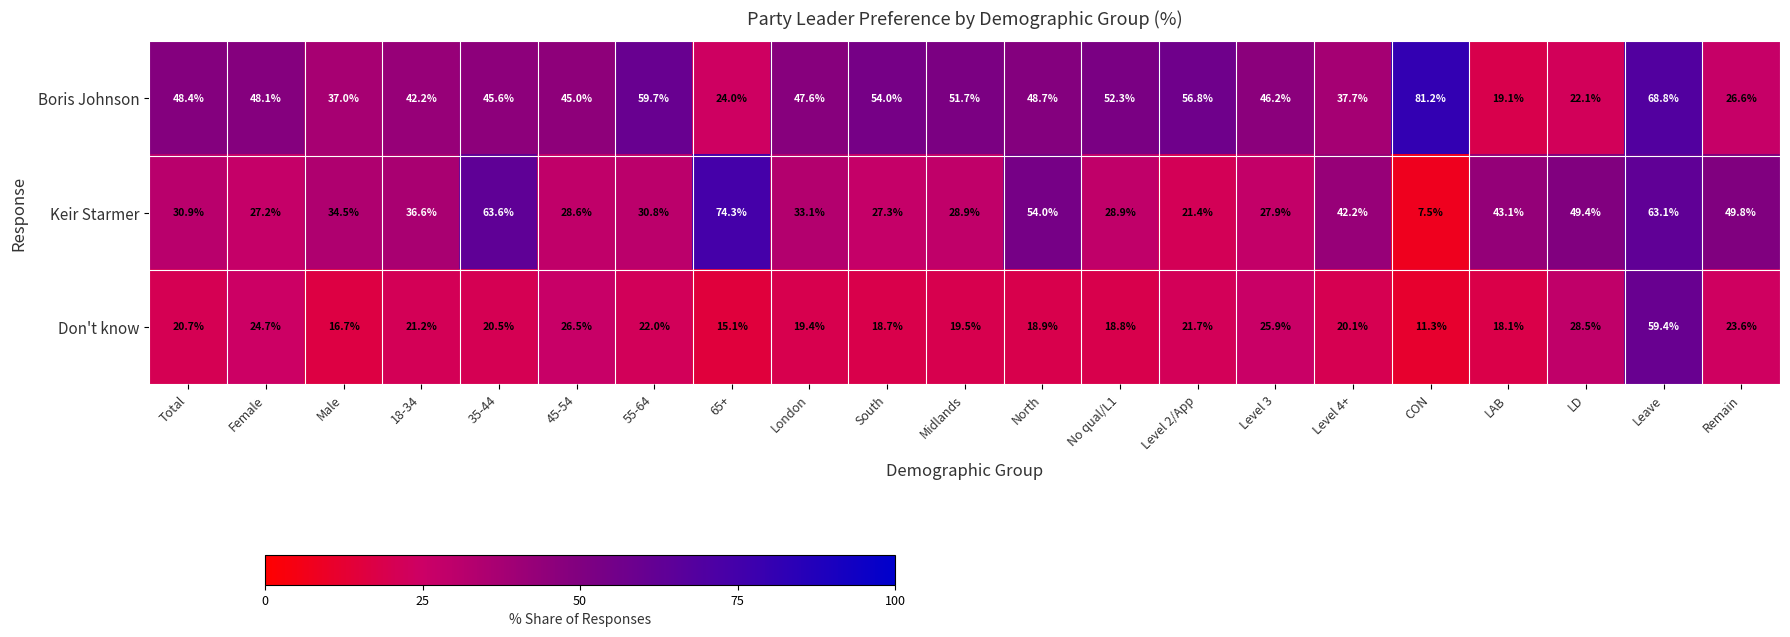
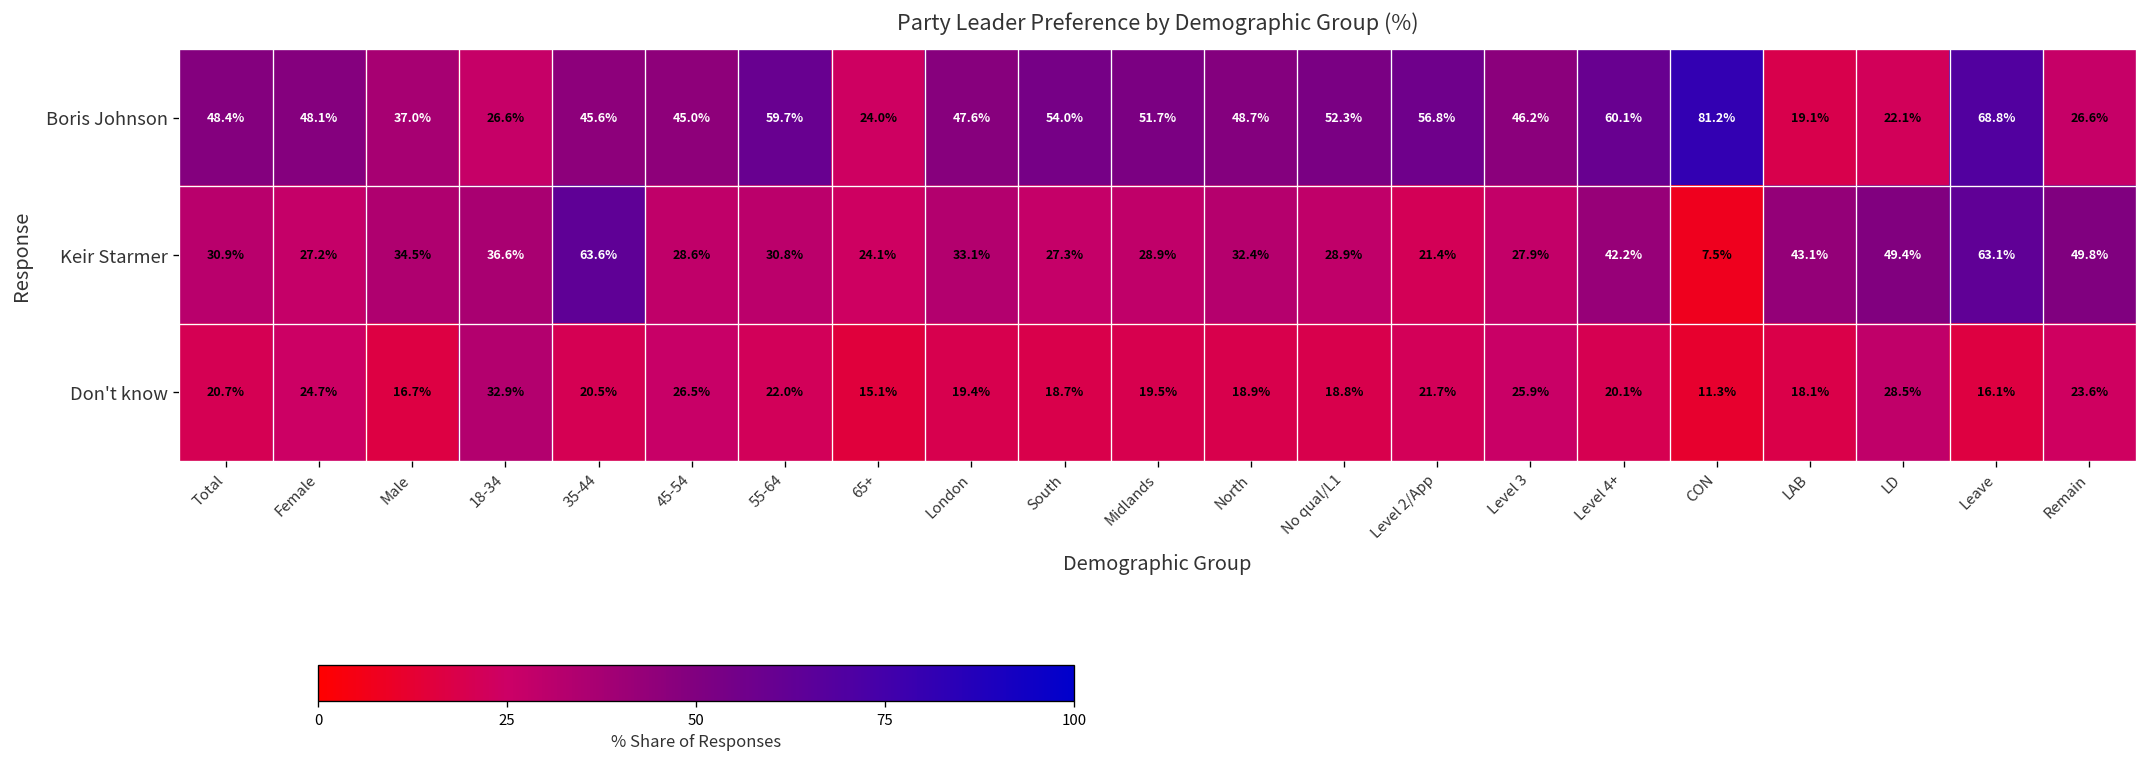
  {
    "Boris Johnson": {
      "Total": "48.4%",
      "Female": "48.1%",
      "Male": "37.0%",
-     "18-34": "42.2%",
+     "18-34": "26.6%",
      "35-44": "45.6%",
      "45-54": "45.0%",
      "55-64": "59.7%",
      "65+": "24.0%",
      "London": "47.6%",
      "South": "54.0%",
      "Midlands": "51.7%",
      "North": "48.7%",
      "No qual/L1": "52.3%",
      "Level 2/App": "56.8%",
      "Level 3": "46.2%",
-     "Level 4+": "37.7%",
+     "Level 4+": "60.1%",
      "CON": "81.2%",
      "LAB": "19.1%",
      "LD": "22.1%",
      "Leave": "68.8%",
      "Remain": "26.6%"
    },
    "Keir Starmer": {
      "Total": "30.9%",
      "Female": "27.2%",
      "Male": "34.5%",
      "18-34": "36.6%",
      "35-44": "63.6%",
      "45-54": "28.6%",
      "55-64": "30.8%",
-     "65+": "74.3%",
+     "65+": "24.1%",
      "London": "33.1%",
      "South": "27.3%",
      "Midlands": "28.9%",
-     "North": "54.0%",
+     "North": "32.4%",
      "No qual/L1": "28.9%",
      "Level 2/App": "21.4%",
      "Level 3": "27.9%",
      "Level 4+": "42.2%",
      "CON": "7.5%",
      "LAB": "43.1%",
      "LD": "49.4%",
      "Leave": "63.1%",
      "Remain": "49.8%"
    },
    "Don't know": {
      "Total": "20.7%",
      "Female": "24.7%",
      "Male": "16.7%",
-     "18-34": "21.2%",
+     "18-34": "32.9%",
      "35-44": "20.5%",
      "45-54": "26.5%",
      "55-64": "22.0%",
      "65+": "15.1%",
      "London": "19.4%",
      "South": "18.7%",
      "Midlands": "19.5%",
      "North": "18.9%",
      "No qual/L1": "18.8%",
      "Level 2/App": "21.7%",
      "Level 3": "25.9%",
      "Level 4+": "20.1%",
      "CON": "11.3%",
      "LAB": "18.1%",
      "LD": "28.5%",
-     "Leave": "59.4%",
+     "Leave": "16.1%",
      "Remain": "23.6%"
    }
  }
